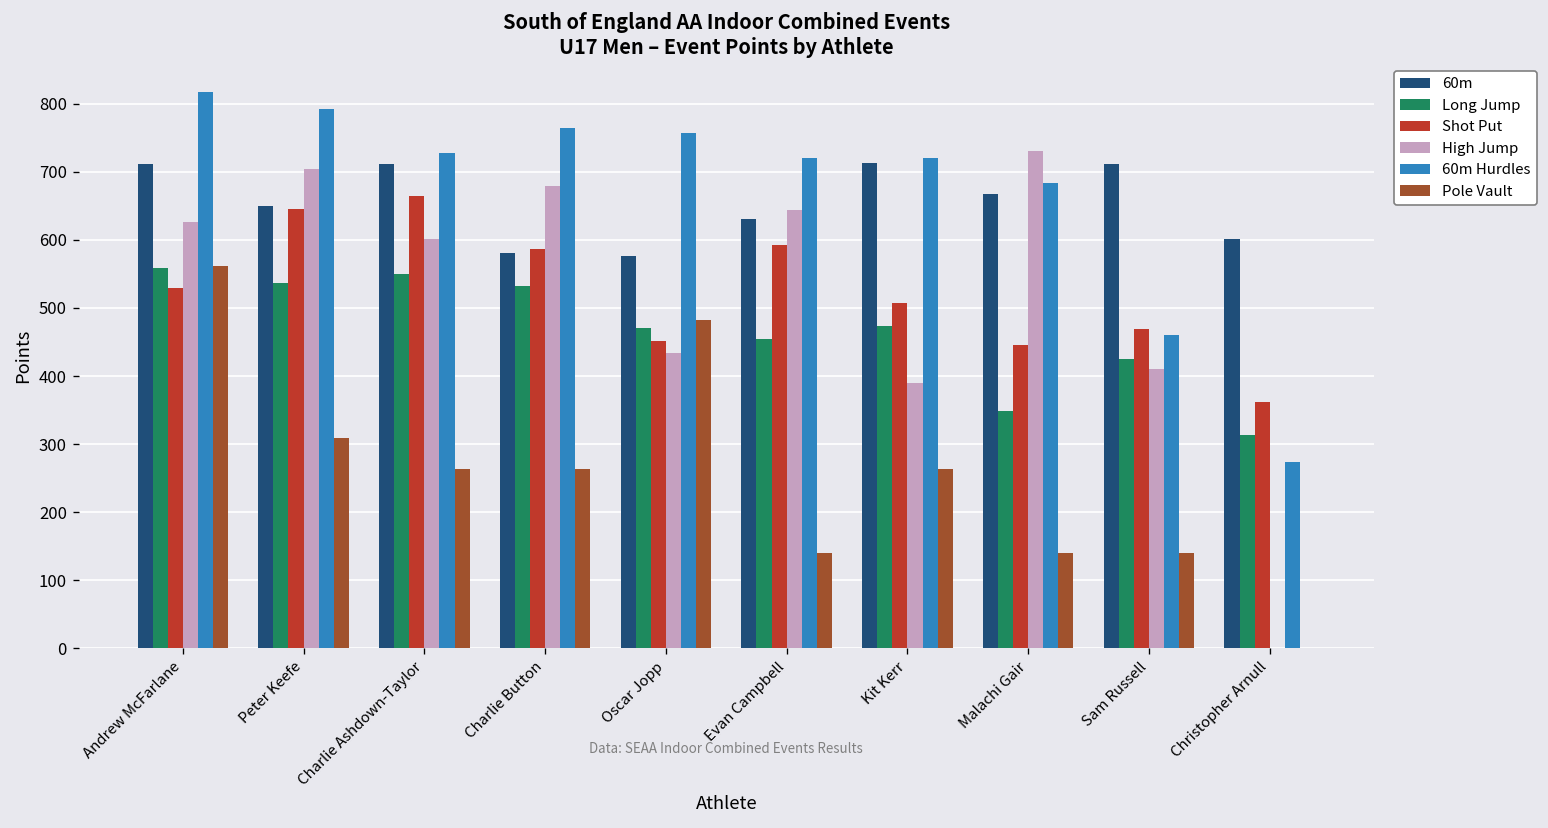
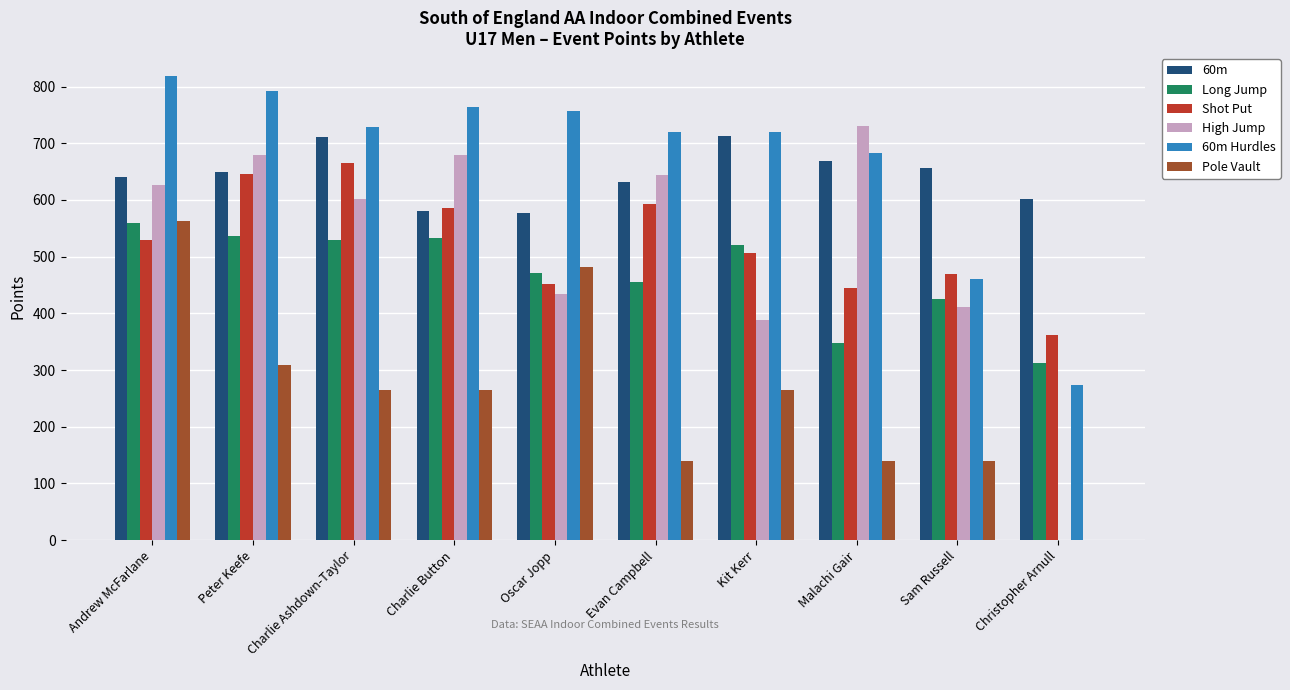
  {
    "60m": {
-     "Andrew McFarlane": 710,
+     "Andrew McFarlane": 640,
      "Peter Keefe": 650,
      "Charlie Ashdown-Taylor": 710,
      "Charlie Button": 580,
      "Oscar Jopp": 580,
      "Evan Campbell": 630,
      "Kit Kerr": 710,
      "Malachi Gair": 670,
-     "Sam Russell": 710,
+     "Sam Russell": 660,
      "Christopher Arnull": 600
    },
    "Long Jump": {
      "Andrew McFarlane": 560,
      "Peter Keefe": 540,
-     "Charlie Ashdown-Taylor": 550,
+     "Charlie Ashdown-Taylor": 530,
      "Charlie Button": 530,
      "Oscar Jopp": 470,
      "Evan Campbell": 460,
-     "Kit Kerr": 470,
+     "Kit Kerr": 520,
      "Malachi Gair": 350,
      "Sam Russell": 430,
      "Christopher Arnull": 310
    },
    "High Jump": {
      "Andrew McFarlane": 630,
-     "Peter Keefe": 700,
+     "Peter Keefe": 680,
      "Charlie Ashdown-Taylor": 600,
      "Charlie Button": 680,
      "Oscar Jopp": 430,
      "Evan Campbell": 640,
      "Kit Kerr": 390,
      "Malachi Gair": 730,
      "Sam Russell": 410,
      "Christopher Arnull": 0
    },
    "60m Hurdles": {
      "Andrew McFarlane": 820,
      "Peter Keefe": 790,
      "Charlie Ashdown-Taylor": 730,
      "Charlie Button": 760,
      "Oscar Jopp": 760,
      "Evan Campbell": 720,
      "Kit Kerr": 720,
      "Malachi Gair": 680,
      "Sam Russell": 460,
      "Christopher Arnull": 270
    }
  }
